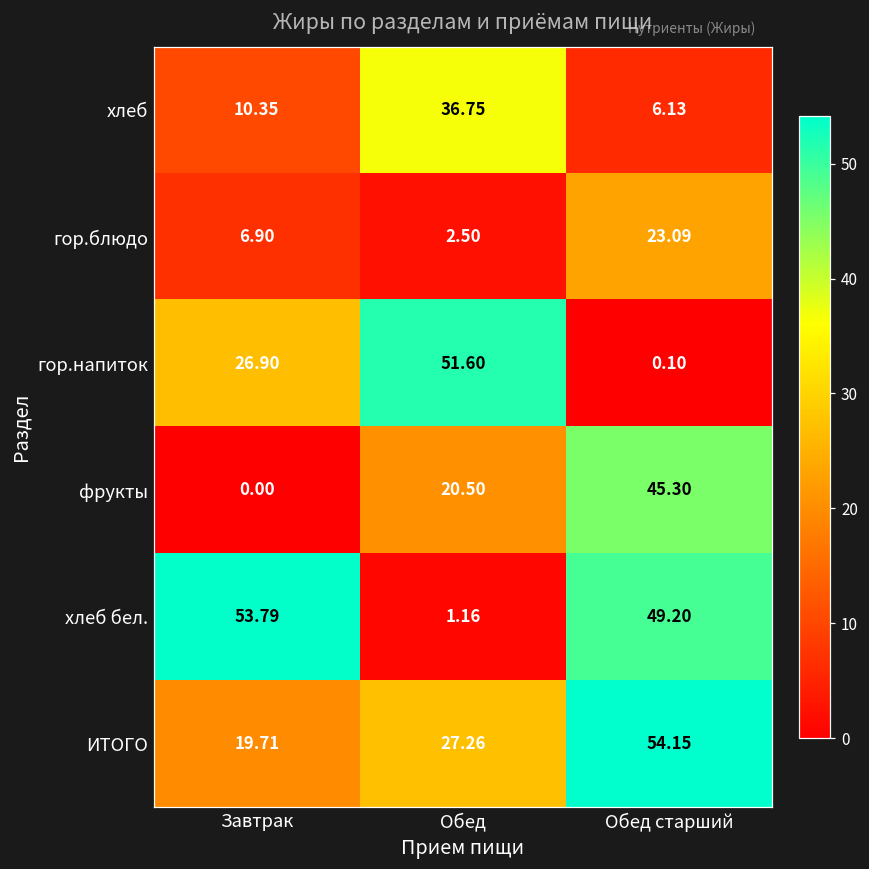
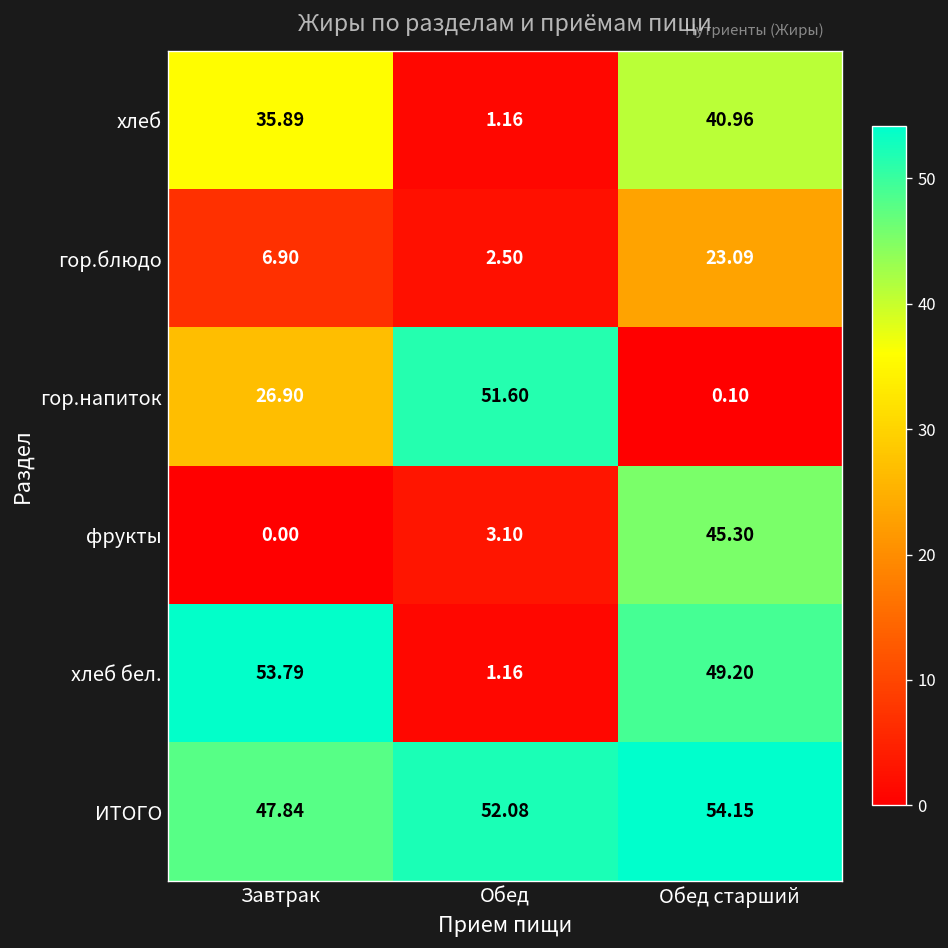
  {
    "хлеб": {
-     "Завтрак": 10.35,
-     "Обед": 36.75,
-     "Обед старший": 6.13
+     "Завтрак": 35.89,
+     "Обед": 1.16,
+     "Обед старший": 40.96
    },
    "гор.блюдо": {
      "Завтрак": 6.90,
      "Обед": 2.50,
      "Обед старший": 23.09
    },
    "гор.напиток": {
      "Завтрак": 26.90,
      "Обед": 51.60,
      "Обед старший": 0.10
    },
    "фрукты": {
      "Завтрак": 0.00,
-     "Обед": 20.50,
+     "Обед": 3.10,
      "Обед старший": 45.30
    },
    "хлеб бел.": {
      "Завтрак": 53.79,
      "Обед": 1.16,
      "Обед старший": 49.20
    },
    "ИТОГО": {
-     "Завтрак": 19.71,
-     "Обед": 27.26,
+     "Завтрак": 47.84,
+     "Обед": 52.08,
      "Обед старший": 54.15
    }
  }
